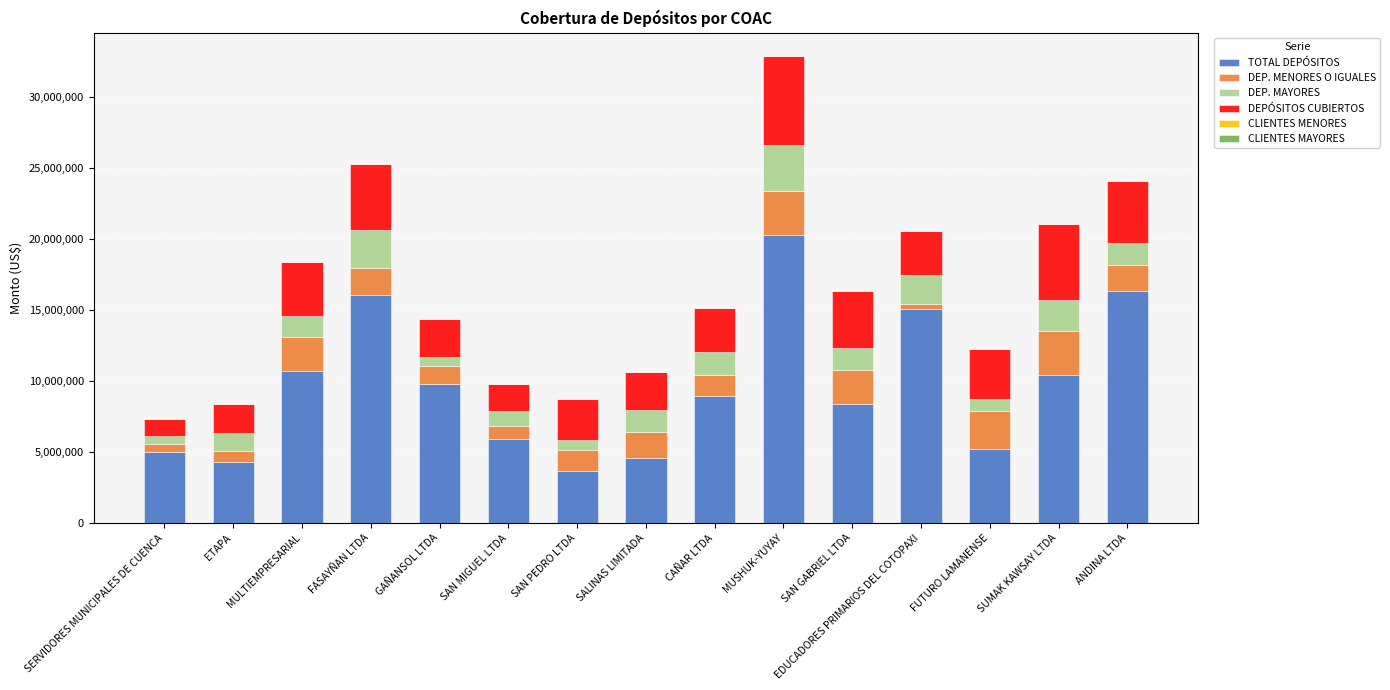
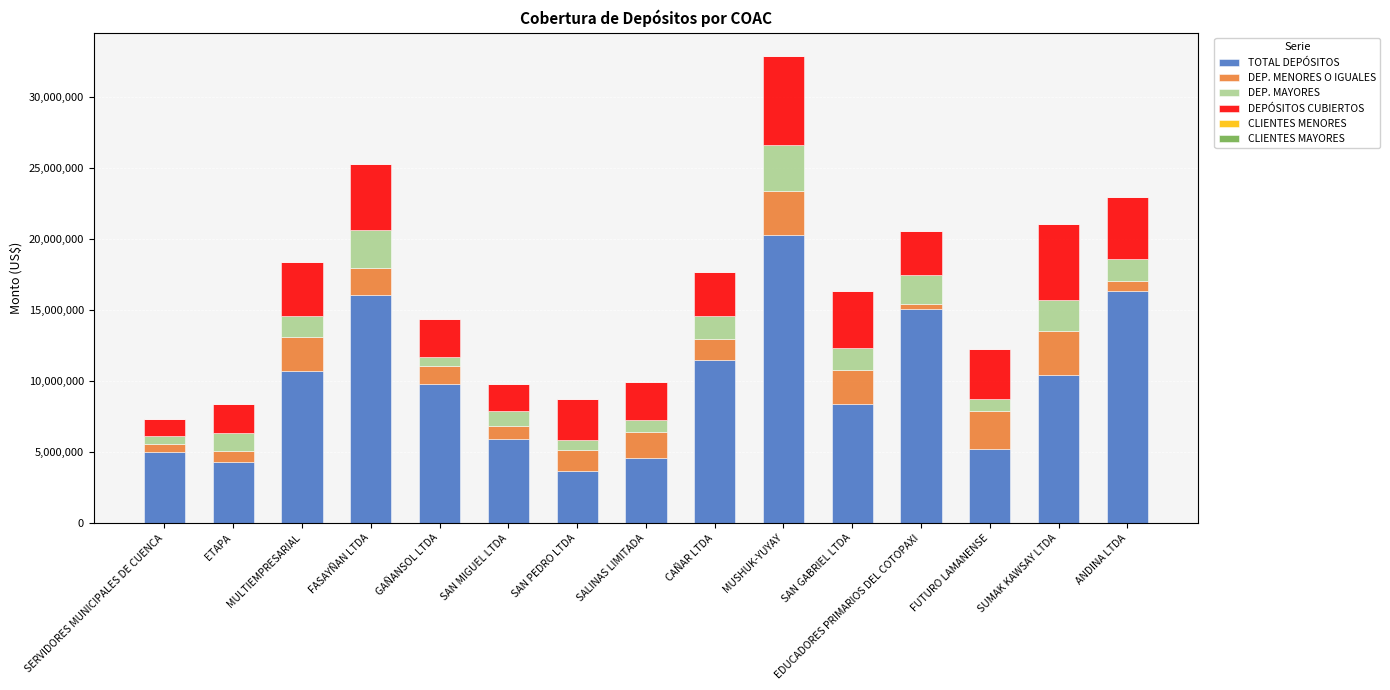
  {
    "TOTAL DEPÓSITOS": {
      "SERVIDORES MUNICIPALES DE CUENCA": "5,000,000",
      "ETAPA": "4,300,000",
      "MULTIEMPRESARIAL": "10,700,000",
      "FASAYÑAN LTDA": "16,000,000",
      "GAÑANSOL LTDA": "9,800,000",
      "SAN MIGUEL LTDA": "5,900,000",
      "SAN PEDRO LTDA": "3,600,000",
      "SALINAS LIMITADA": "4,600,000",
-     "CAÑAR LTDA": "9,000,000",
+     "CAÑAR LTDA": "11,500,000",
      "MUSHUK-YUYAY": "20,300,000",
      "SAN GABRIEL LTDA": "8,400,000",
      "EDUCADORES PRIMARIOS DEL COTOPAXI": "15,100,000",
      "FUTURO LAMANENSE": "5,200,000",
      "SUMAK KAWSAY LTDA": "10,400,000",
      "ANDINA LTDA": "16,300,000"
    },
    "DEP. MENORES O IGUALES": {
      "SERVIDORES MUNICIPALES DE CUENCA": "600,000",
      "ETAPA": "800,000",
      "MULTIEMPRESARIAL": "2,400,000",
      "FASAYÑAN LTDA": "1,900,000",
      "GAÑANSOL LTDA": "1,200,000",
      "SAN MIGUEL LTDA": "900,000",
      "SAN PEDRO LTDA": "1,500,000",
      "SALINAS LIMITADA": "1,800,000",
      "CAÑAR LTDA": "1,400,000",
      "MUSHUK-YUYAY": "3,100,000",
      "SAN GABRIEL LTDA": "2,400,000",
      "EDUCADORES PRIMARIOS DEL COTOPAXI": "300,000",
      "FUTURO LAMANENSE": "2,700,000",
      "SUMAK KAWSAY LTDA": "3,100,000",
-     "ANDINA LTDA": "1,800,000"
+     "ANDINA LTDA": "700,000"
    },
    "DEP. MAYORES": {
      "SERVIDORES MUNICIPALES DE CUENCA": "600,000",
      "ETAPA": "1,200,000",
      "MULTIEMPRESARIAL": "1,500,000",
      "FASAYÑAN LTDA": "2,700,000",
      "GAÑANSOL LTDA": "600,000",
      "SAN MIGUEL LTDA": "1,000,000",
      "SAN PEDRO LTDA": "700,000",
-     "SALINAS LIMITADA": "1,500,000",
+     "SALINAS LIMITADA": "800,000",
      "CAÑAR LTDA": "1,600,000",
      "MUSHUK-YUYAY": "3,200,000",
      "SAN GABRIEL LTDA": "1,600,000",
      "EDUCADORES PRIMARIOS DEL COTOPAXI": "2,100,000",
      "FUTURO LAMANENSE": "900,000",
      "SUMAK KAWSAY LTDA": "2,200,000",
      "ANDINA LTDA": "1,600,000"
    },
    "CLIENTES MAYORES": {
      "SERVIDORES MUNICIPALES DE CUENCA": "1,200,000",
      "ETAPA": "2,000,000",
      "MULTIEMPRESARIAL": "3,800,000",
      "FASAYÑAN LTDA": "4,600,000",
      "GAÑANSOL LTDA": "2,700,000",
      "SAN MIGUEL LTDA": "2,000,000",
      "SAN PEDRO LTDA": "2,900,000",
      "SALINAS LIMITADA": "2,700,000",
      "CAÑAR LTDA": "3,100,000",
      "MUSHUK-YUYAY": "6,300,000",
      "SAN GABRIEL LTDA": "4,000,000",
      "EDUCADORES PRIMARIOS DEL COTOPAXI": "3,100,000",
      "FUTURO LAMANENSE": "3,500,000",
      "SUMAK KAWSAY LTDA": "5,300,000",
      "ANDINA LTDA": "4,300,000"
    }
  }
